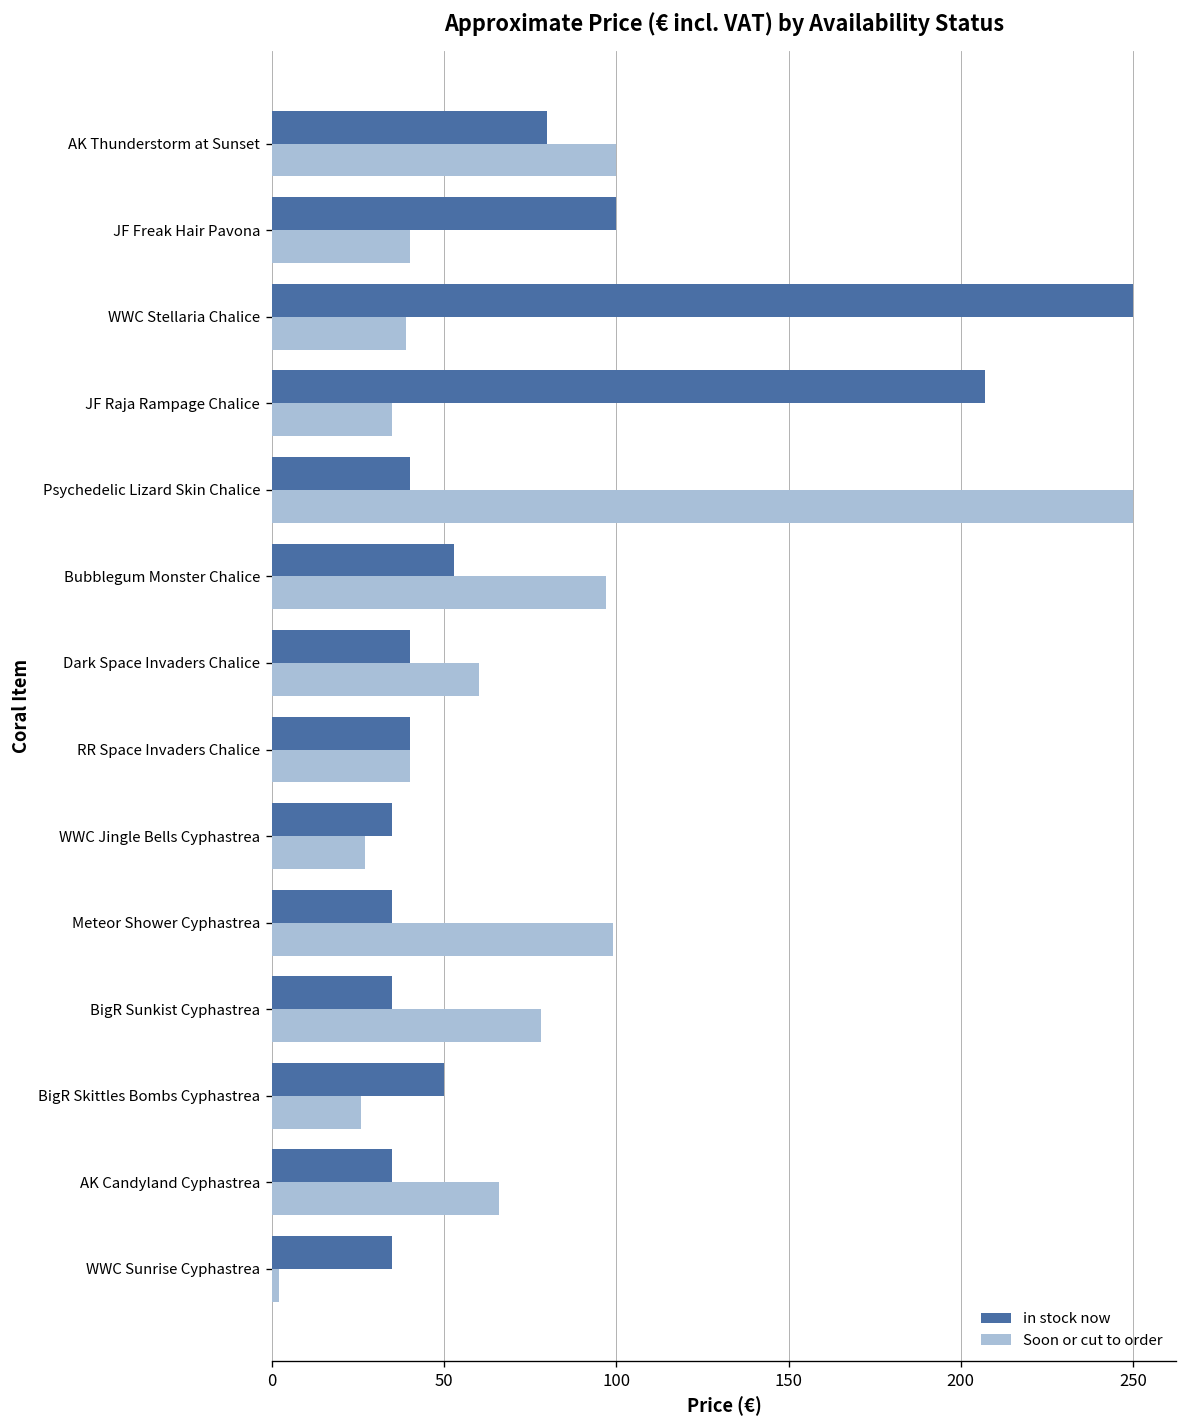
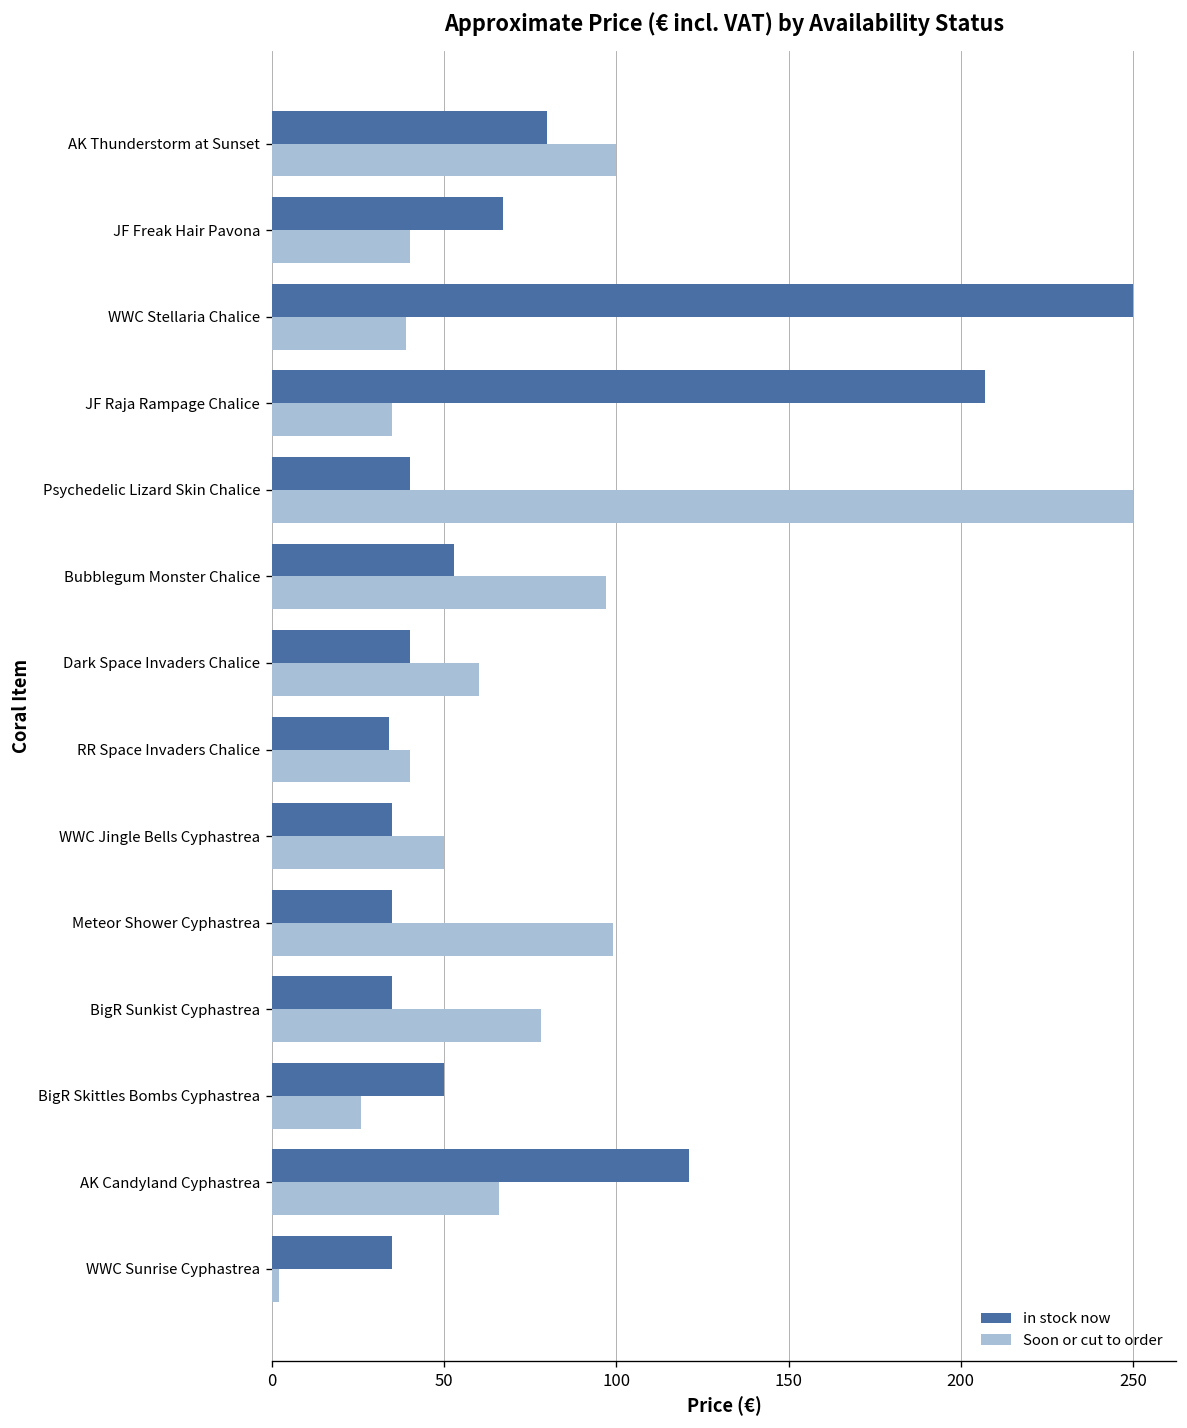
  {
    "in stock now": {
      "AK Thunderstorm at Sunset": 80,
-     "JF Freak Hair Pavona": 100,
+     "JF Freak Hair Pavona": 67,
      "WWC Stellaria Chalice": 250,
      "JF Raja Rampage Chalice": 207,
      "Psychedelic Lizard Skin Chalice": 40,
      "Bubblegum Monster Chalice": 53,
      "Dark Space Invaders Chalice": 40,
-     "RR Space Invaders Chalice": 40,
+     "RR Space Invaders Chalice": 34,
      "WWC Jingle Bells Cyphastrea": 35,
      "Meteor Shower Cyphastrea": 35,
      "BigR Sunkist Cyphastrea": 35,
      "BigR Skittles Bombs Cyphastrea": 50,
-     "AK Candyland Cyphastrea": 35,
+     "AK Candyland Cyphastrea": 121,
      "WWC Sunrise Cyphastrea": 35
    },
    "Soon or cut to order": {
      "AK Thunderstorm at Sunset": 100,
      "JF Freak Hair Pavona": 40,
      "WWC Stellaria Chalice": 39,
      "JF Raja Rampage Chalice": 35,
      "Psychedelic Lizard Skin Chalice": 250,
      "Bubblegum Monster Chalice": 97,
      "Dark Space Invaders Chalice": 60,
      "RR Space Invaders Chalice": 40,
-     "WWC Jingle Bells Cyphastrea": 27,
+     "WWC Jingle Bells Cyphastrea": 50,
      "Meteor Shower Cyphastrea": 99,
      "BigR Sunkist Cyphastrea": 78,
      "BigR Skittles Bombs Cyphastrea": 26,
      "AK Candyland Cyphastrea": 66,
      "WWC Sunrise Cyphastrea": 2
    }
  }
